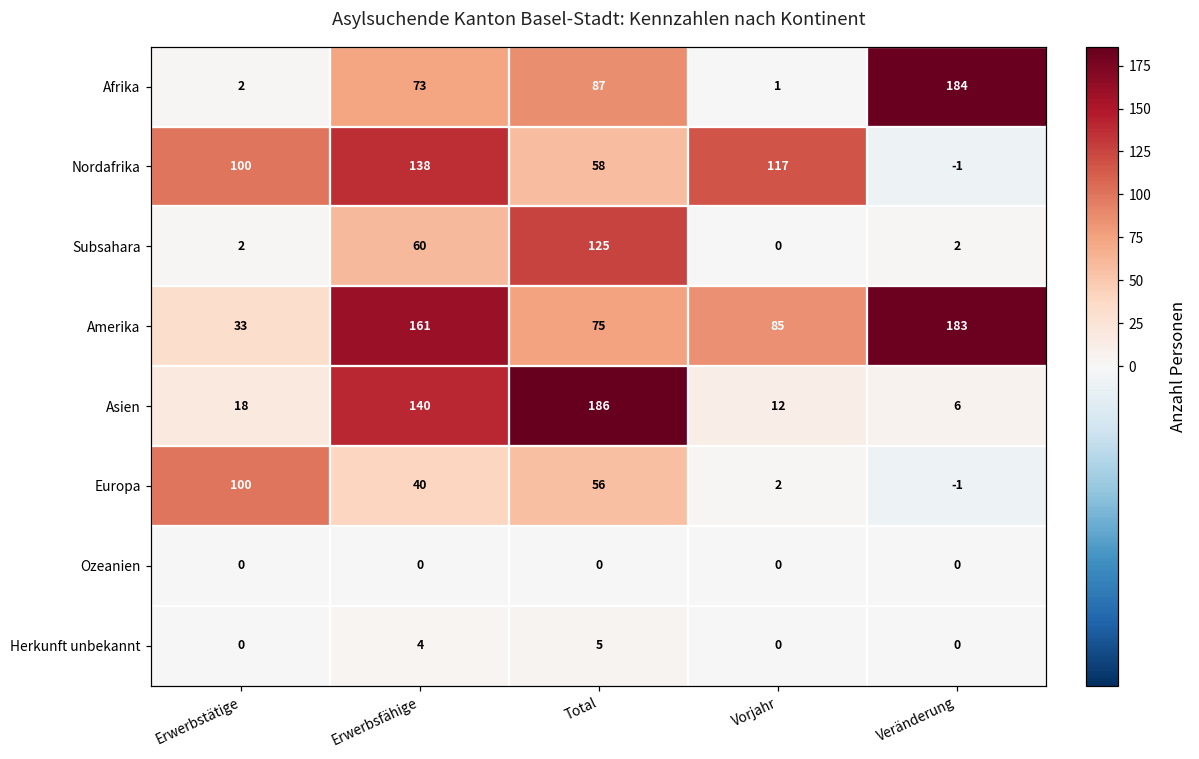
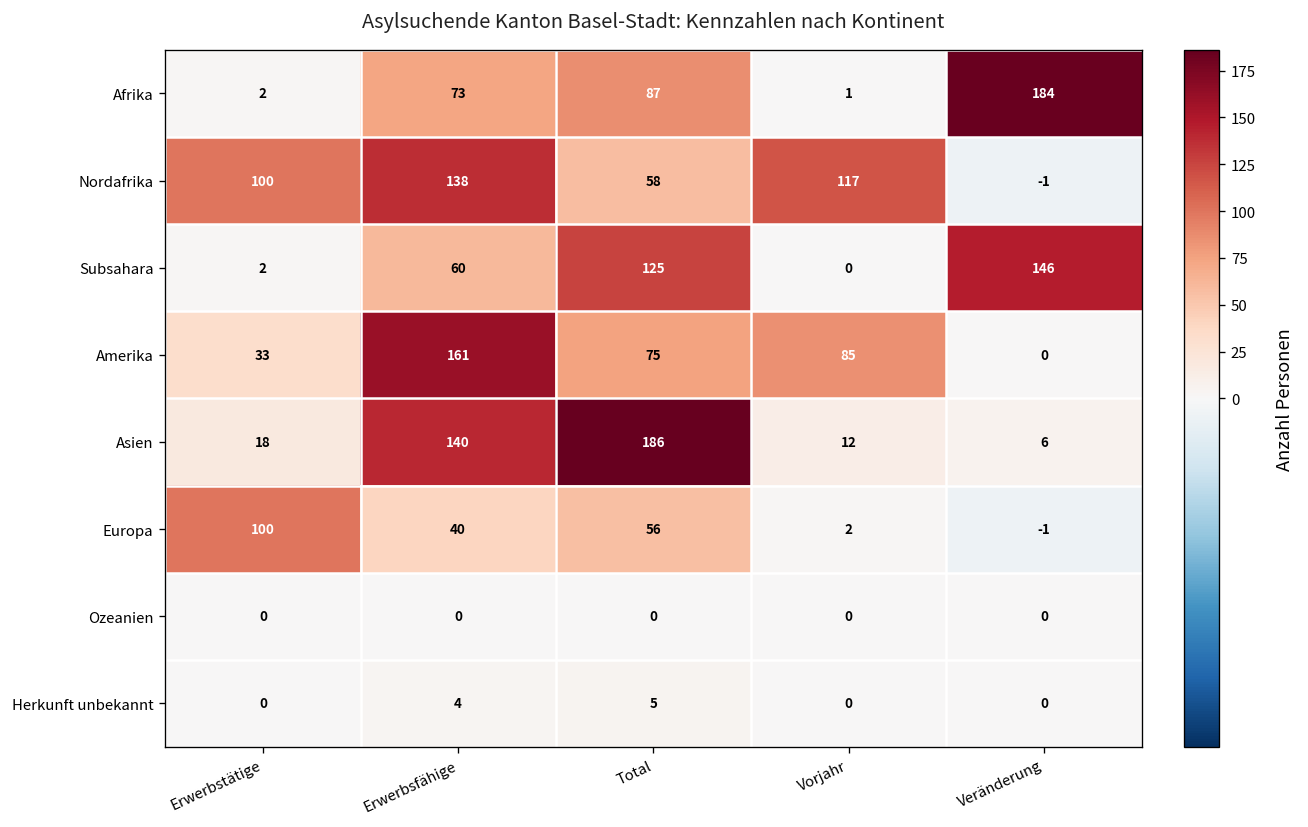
  {
    "Afrika": {
      "Erwerbstätige": 2,
      "Erwerbsfähige": 73,
      "Total": 87,
      "Vorjahr": 1,
      "Veränderung": 184
    },
    "Nordafrika": {
      "Erwerbstätige": 100,
      "Erwerbsfähige": 138,
      "Total": 58,
      "Vorjahr": 117,
      "Veränderung": -1
    },
    "Subsahara": {
      "Erwerbstätige": 2,
      "Erwerbsfähige": 60,
      "Total": 125,
      "Vorjahr": 0,
-     "Veränderung": 2
+     "Veränderung": 146
    },
    "Amerika": {
      "Erwerbstätige": 33,
      "Erwerbsfähige": 161,
      "Total": 75,
      "Vorjahr": 85,
-     "Veränderung": 183
+     "Veränderung": 0
    },
    "Asien": {
      "Erwerbstätige": 18,
      "Erwerbsfähige": 140,
      "Total": 186,
      "Vorjahr": 12,
      "Veränderung": 6
    },
    "Europa": {
      "Erwerbstätige": 100,
      "Erwerbsfähige": 40,
      "Total": 56,
      "Vorjahr": 2,
      "Veränderung": -1
    },
    "Ozeanien": {
      "Erwerbstätige": 0,
      "Erwerbsfähige": 0,
      "Total": 0,
      "Vorjahr": 0,
      "Veränderung": 0
    },
    "Herkunft unbekannt": {
      "Erwerbstätige": 0,
      "Erwerbsfähige": 4,
      "Total": 5,
      "Vorjahr": 0,
      "Veränderung": 0
    }
  }
